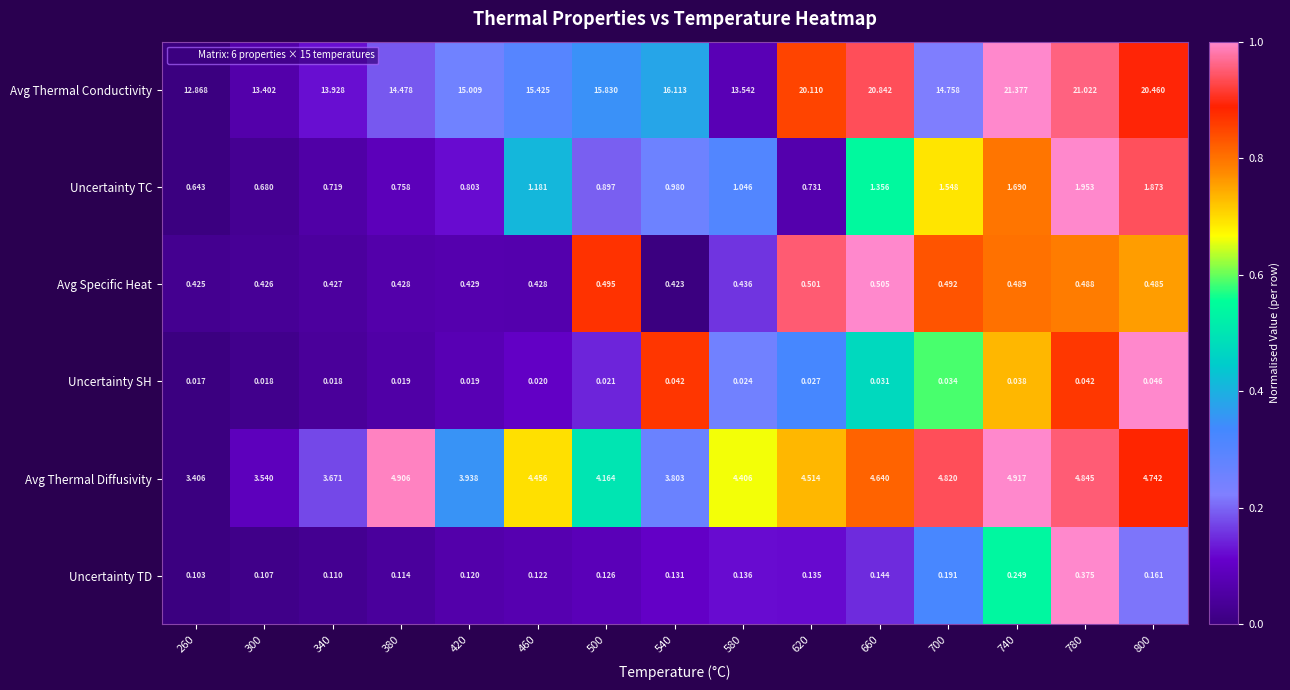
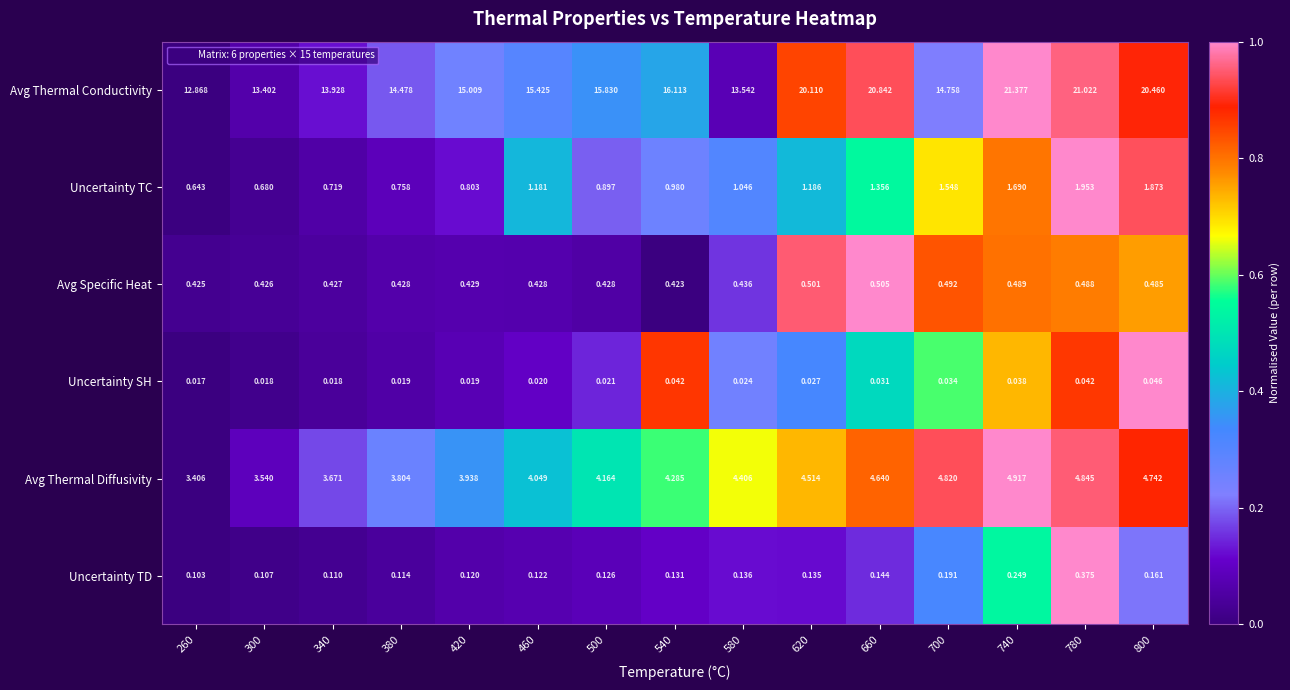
  {
    "Avg Thermal Conductivity": {
      "260": 12.868,
      "300": 13.402,
      "340": 13.928,
      "380": 14.478,
      "420": 15.009,
      "460": 15.425,
      "500": 15.830,
      "540": 16.113,
      "580": 13.542,
      "620": 20.110,
      "660": 20.842,
      "700": 14.758,
      "740": 21.377,
      "780": 21.022,
      "800": 20.460
    },
    "Uncertainty TC": {
      "260": 0.643,
      "300": 0.680,
      "340": 0.719,
      "380": 0.758,
      "420": 0.803,
      "460": 1.181,
      "500": 0.897,
      "540": 0.980,
      "580": 1.046,
-     "620": 0.731,
+     "620": 1.186,
      "660": 1.356,
      "700": 1.548,
      "740": 1.690,
      "780": 1.953,
      "800": 1.873
    },
    "Avg Specific Heat": {
      "260": 0.425,
      "300": 0.426,
      "340": 0.427,
      "380": 0.428,
      "420": 0.429,
      "460": 0.428,
-     "500": 0.495,
+     "500": 0.428,
      "540": 0.423,
      "580": 0.436,
      "620": 0.501,
      "660": 0.505,
      "700": 0.492,
      "740": 0.489,
      "780": 0.488,
      "800": 0.485
    },
    "Uncertainty SH": {
      "260": 0.017,
      "300": 0.018,
      "340": 0.018,
      "380": 0.019,
      "420": 0.019,
      "460": 0.020,
      "500": 0.021,
      "540": 0.042,
      "580": 0.024,
      "620": 0.027,
      "660": 0.031,
      "700": 0.034,
      "740": 0.038,
      "780": 0.042,
      "800": 0.046
    },
    "Avg Thermal Diffusivity": {
      "260": 3.406,
      "300": 3.540,
      "340": 3.671,
-     "380": 4.906,
+     "380": 3.804,
      "420": 3.938,
-     "460": 4.456,
+     "460": 4.049,
      "500": 4.164,
-     "540": 3.803,
+     "540": 4.285,
      "580": 4.406,
      "620": 4.514,
      "660": 4.640,
      "700": 4.820,
      "740": 4.917,
      "780": 4.845,
      "800": 4.742
    },
    "Uncertainty TD": {
      "260": 0.103,
      "300": 0.107,
      "340": 0.110,
      "380": 0.114,
      "420": 0.120,
      "460": 0.122,
      "500": 0.126,
      "540": 0.131,
      "580": 0.136,
      "620": 0.135,
      "660": 0.144,
      "700": 0.191,
      "740": 0.249,
      "780": 0.375,
      "800": 0.161
    }
  }
